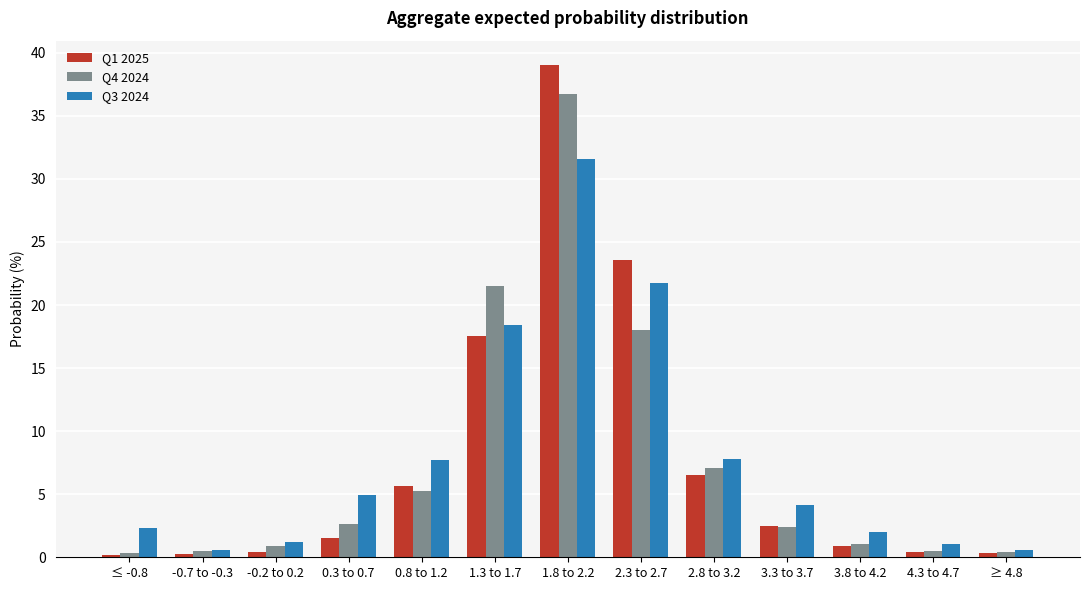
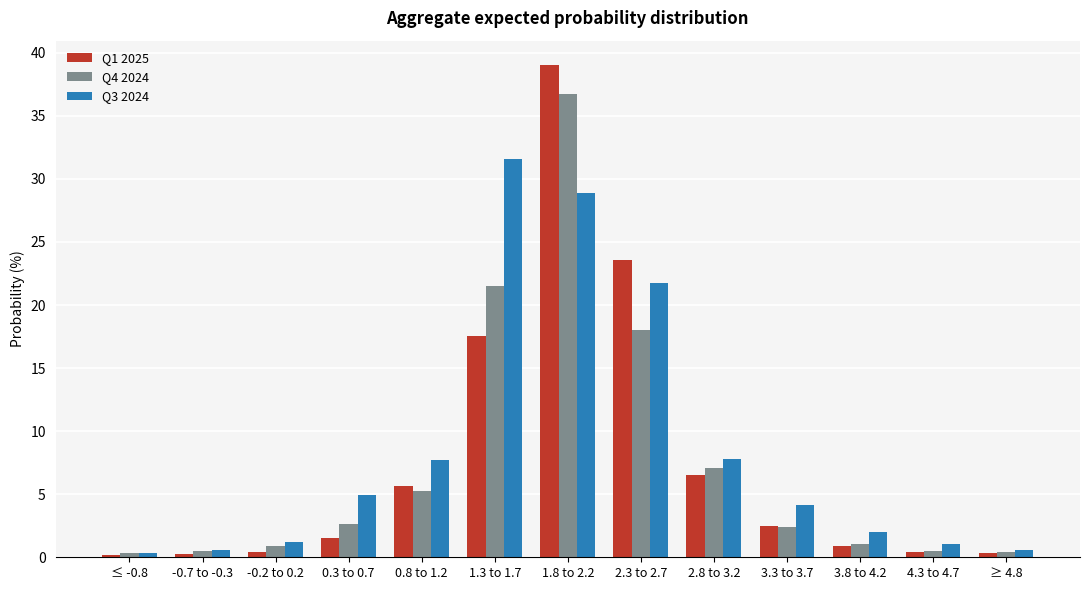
  {
    "Q1 2025": {
      "-0.7 to -0.3": 0.2,
      "-0.2 to 0.2": 0.5,
      "0.3 to 0.7": 1.5,
      "0.8 to 1.2": 5.7,
      "1.3 to 1.7": 17.6,
      "1.8 to 2.2": 39.0,
      "2.3 to 2.7": 23.6,
      "2.8 to 3.2": 6.5,
      "3.3 to 3.7": 2.5,
      "3.8 to 4.2": 0.9,
      "4.3 to 4.7": 0.5,
      "≥ 4.8": 0.4
    },
    "Q4 2024": {
      "≤ -0.8": 0.3,
      "-0.7 to -0.3": 0.5,
      "-0.2 to 0.2": 0.9,
      "0.3 to 0.7": 2.7,
      "0.8 to 1.2": 5.3,
      "1.3 to 1.7": 21.5,
      "1.8 to 2.2": 36.7,
      "2.3 to 2.7": 18.1,
      "2.8 to 3.2": 7.1,
      "3.3 to 3.7": 2.4,
      "3.8 to 4.2": 1.1,
      "4.3 to 4.7": 0.5,
      "≥ 4.8": 0.4
    },
    "Q3 2024": {
-     "≤ -0.8": 2.3,
+     "≤ -0.8": 0.4,
      "-0.7 to -0.3": 0.6,
      "-0.2 to 0.2": 1.2,
      "0.3 to 0.7": 4.9,
      "0.8 to 1.2": 7.7,
-     "1.3 to 1.7": 18.4,
-     "1.8 to 2.2": 31.6,
+     "1.3 to 1.7": 31.6,
+     "1.8 to 2.2": 28.9,
      "2.3 to 2.7": 21.7,
      "2.8 to 3.2": 7.8,
      "3.3 to 3.7": 4.1,
      "3.8 to 4.2": 2.0,
      "4.3 to 4.7": 1.0,
      "≥ 4.8": 0.6
    }
  }
